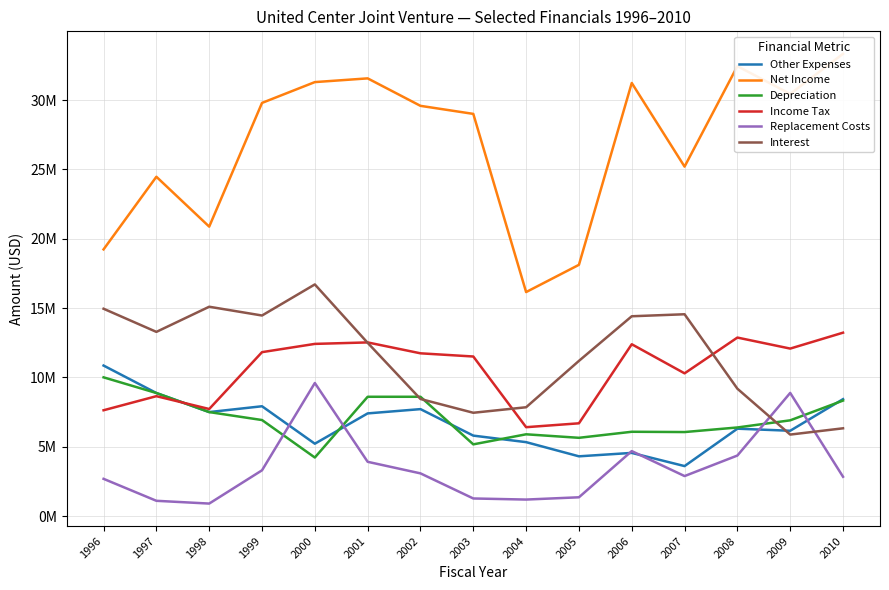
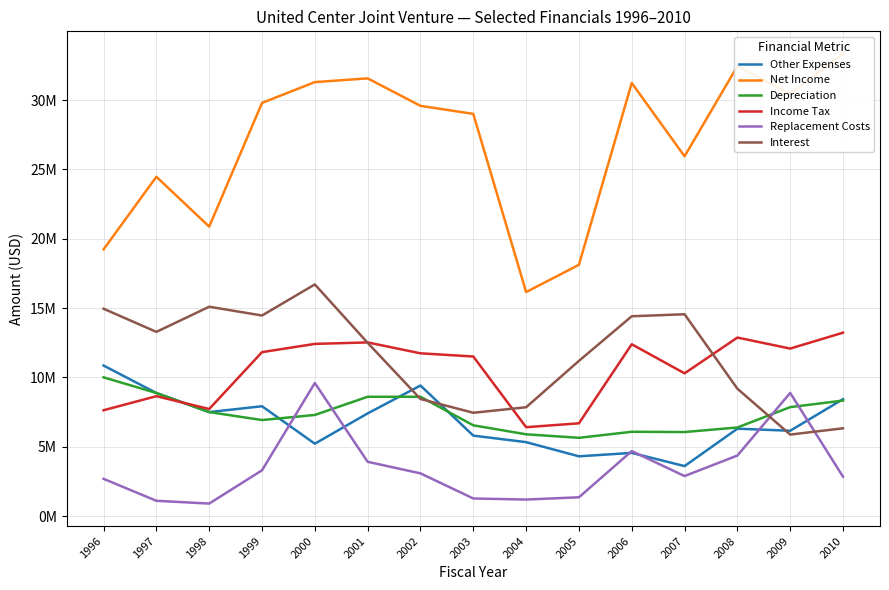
  {
    "Other Expenses": {
      "1996": 10900000,
      "1999": 7900000,
      "2000": 5200000,
      "2001": 7400000,
-     "2002": 7700000,
+     "2002": 9400000,
      "2003": 5800000,
      "2004": 5300000,
      "2005": 4300000,
      "2007": 3600000,
      "2009": 6200000
    },
    "Net Income": {
      "1996": 19200000,
      "1997": 24500000,
      "1998": 20900000,
      "1999": 29800000,
      "2000": 31300000,
      "2001": 31600000,
      "2002": 29600000,
      "2003": 29000000,
      "2004": 16200000,
      "2005": 18100000,
      "2006": 31200000,
-     "2007": 25200000
+     "2007": 25900000
    },
    "Depreciation": {
      "1996": 10000000,
      "1999": 6900000,
-     "2000": 4200000,
+     "2000": 7300000,
      "2001": 8600000,
-     "2003": 5200000,
+     "2003": 6500000,
      "2004": 5900000,
      "2005": 5600000,
      "2006": 6100000,
      "2007": 6100000,
-     "2009": 6900000
+     "2009": 7900000
    },
    "Income Tax": {
      "1996": 7600000,
      "1997": 8600000,
      "1998": 7700000,
      "1999": 11800000,
      "2000": 12400000,
      "2002": 11700000,
      "2003": 11500000,
      "2004": 6400000,
      "2005": 6700000,
      "2006": 12400000,
      "2007": 10300000,
      "2008": 12900000,
      "2009": 12100000,
      "2010": 13200000
    },
    "Replacement Costs": {
      "1996": 2700000,
      "1997": 1100000,
      "1998": 900000,
      "1999": 3300000,
      "2000": 9600000,
      "2001": 3900000,
      "2002": 3100000,
      "2003": 1300000,
      "2004": 1200000,
      "2005": 1400000,
      "2007": 2900000,
      "2008": 4400000,
      "2009": 8900000,
      "2010": 2800000
    },
    "Interest": {
      "1996": 15000000,
      "1997": 13300000,
      "1998": 15100000,
      "1999": 14500000,
      "2000": 16700000,
      "2003": 7400000,
      "2004": 7800000,
      "2005": 11200000,
      "2006": 14400000,
      "2007": 14600000,
      "2008": 9200000,
      "2009": 5900000,
      "2010": 6300000
    }
  }
